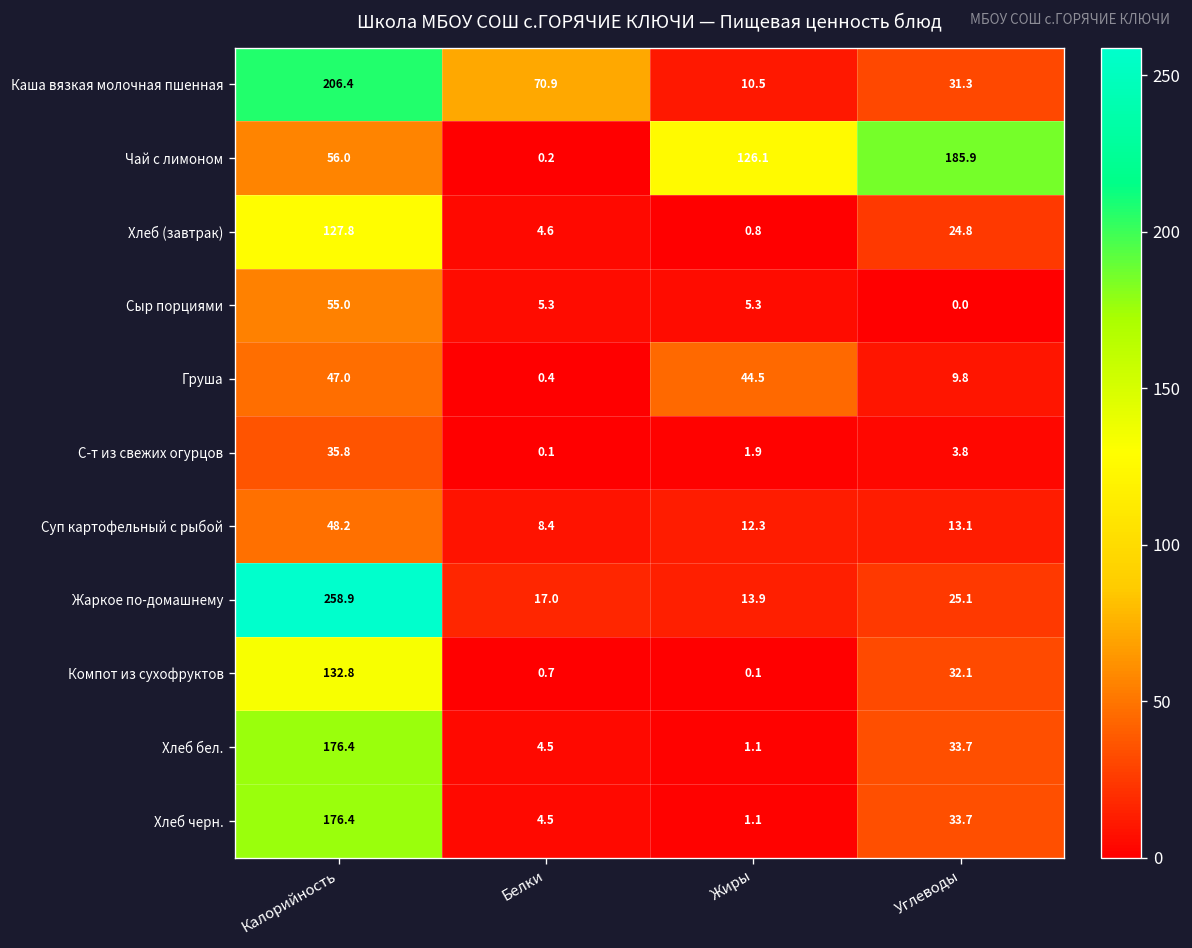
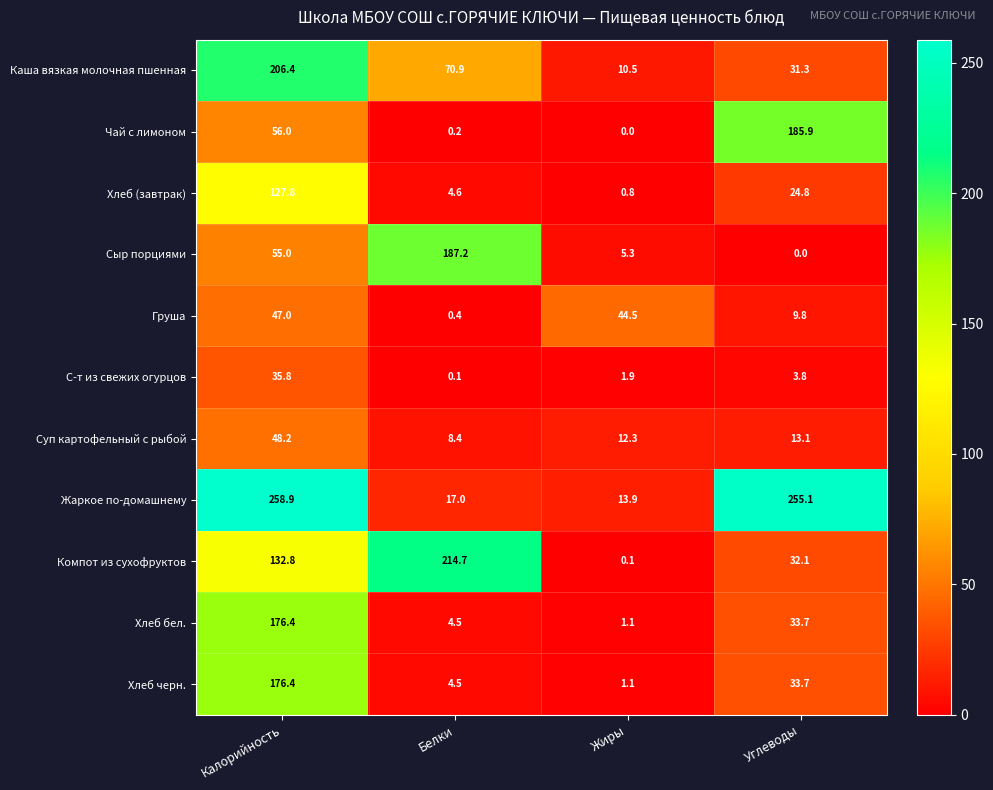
  {
    "Каша вязкая молочная пшенная": {
      "Калорийность": 206.4,
      "Белки": 70.9,
      "Жиры": 10.5,
      "Углеводы": 31.3
    },
    "Чай с лимоном": {
      "Калорийность": 56.0,
      "Белки": 0.2,
-     "Жиры": 126.1,
+     "Жиры": 0.0,
      "Углеводы": 185.9
    },
    "Хлеб (завтрак)": {
      "Калорийность": 127.8,
      "Белки": 4.6,
      "Жиры": 0.8,
      "Углеводы": 24.8
    },
    "Сыр порциями": {
      "Калорийность": 55.0,
-     "Белки": 5.3,
+     "Белки": 187.2,
      "Жиры": 5.3,
      "Углеводы": 0.0
    },
    "Груша": {
      "Калорийность": 47.0,
      "Белки": 0.4,
      "Жиры": 44.5,
      "Углеводы": 9.8
    },
    "С-т из свежих огурцов": {
      "Калорийность": 35.8,
      "Белки": 0.1,
      "Жиры": 1.9,
      "Углеводы": 3.8
    },
    "Суп картофельный с рыбой": {
      "Калорийность": 48.2,
      "Белки": 8.4,
      "Жиры": 12.3,
      "Углеводы": 13.1
    },
    "Жаркое по-домашнему": {
      "Калорийность": 258.9,
      "Белки": 17.0,
      "Жиры": 13.9,
-     "Углеводы": 25.1
+     "Углеводы": 255.1
    },
    "Компот из сухофруктов": {
      "Калорийность": 132.8,
-     "Белки": 0.7,
+     "Белки": 214.7,
      "Жиры": 0.1,
      "Углеводы": 32.1
    },
    "Хлеб бел.": {
      "Калорийность": 176.4,
      "Белки": 4.5,
      "Жиры": 1.1,
      "Углеводы": 33.7
    },
    "Хлеб черн.": {
      "Калорийность": 176.4,
      "Белки": 4.5,
      "Жиры": 1.1,
      "Углеводы": 33.7
    }
  }
